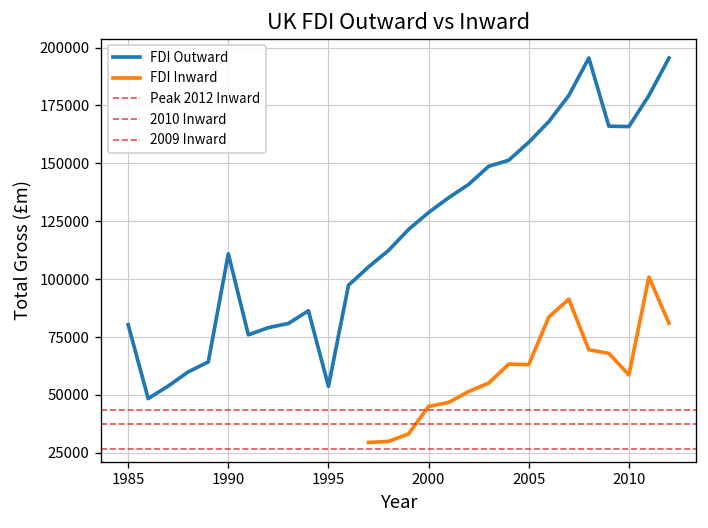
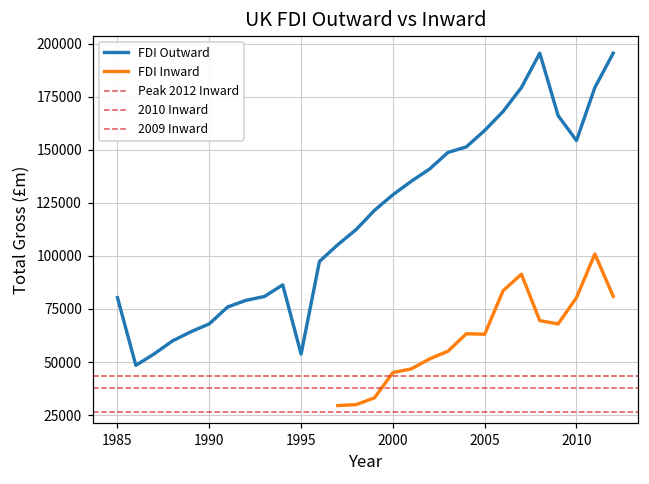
  {
    "FDI Outward": {
      "1985": 80000,
-     "1990": 111000,
+     "1990": 68000,
      "1995": 54000,
      "2000": 129000,
      "2005": 159000,
-     "2010": 166000
+     "2010": 154000
    },
    "FDI Inward": {
      "2000": 45000,
      "2005": 63000,
-     "2010": 59000
+     "2010": 80000
    }
  }
